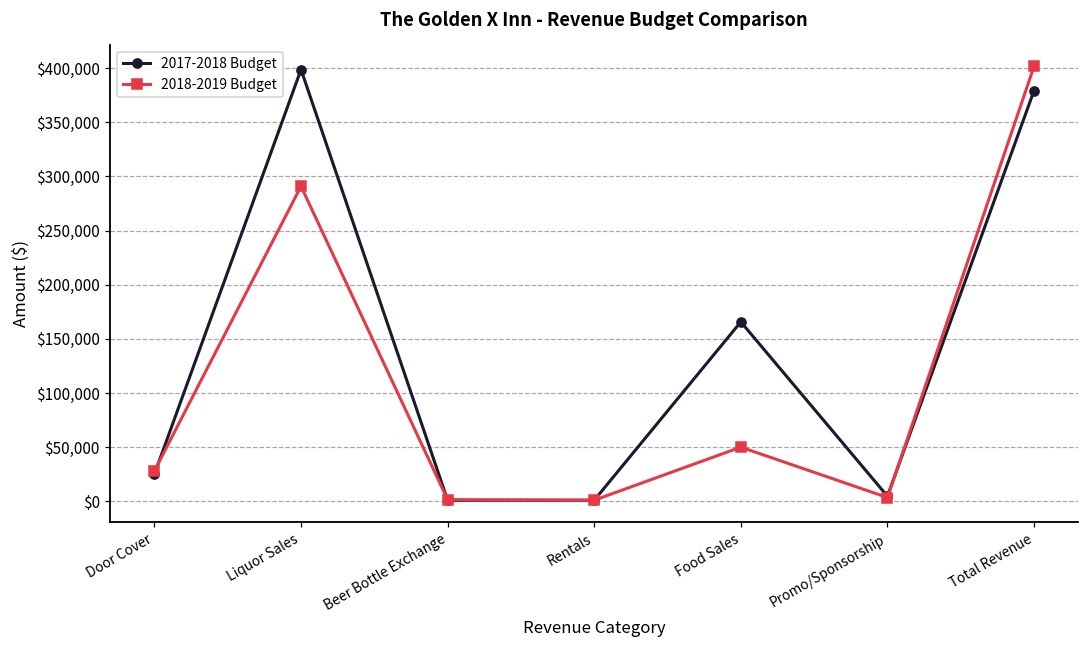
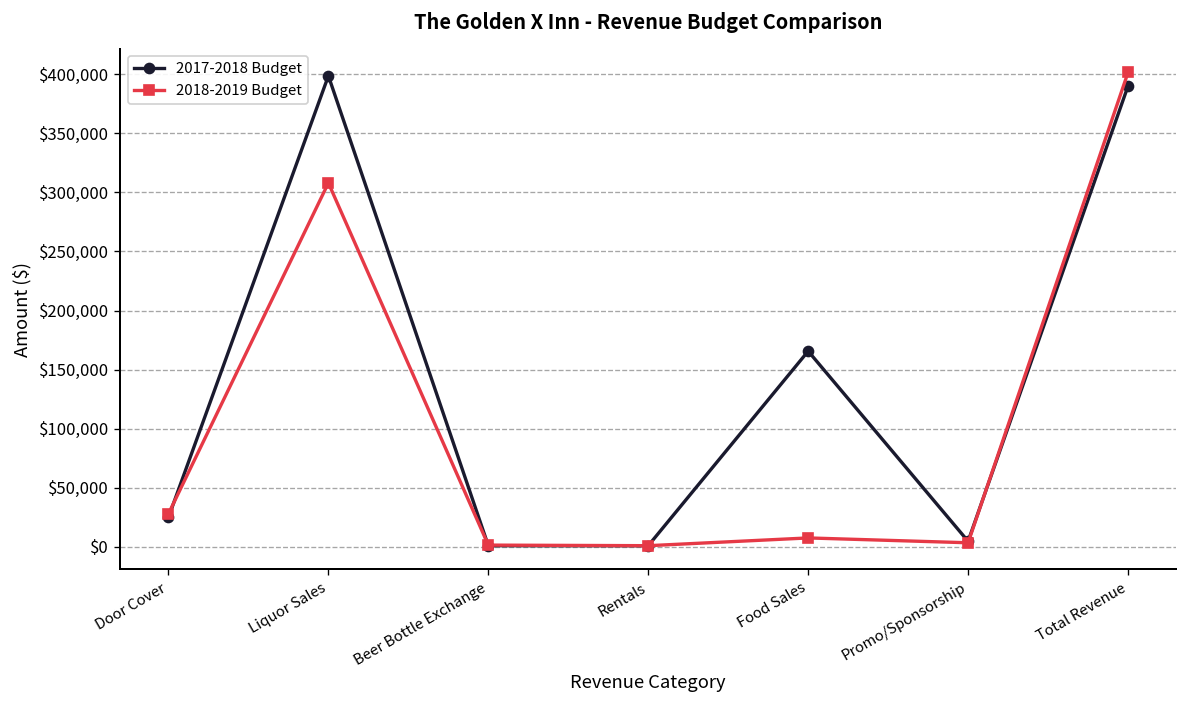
  {
    "2017-2018 Budget": {
      "Door Cover": "$30,000",
      "Liquor Sales": "$400,000",
      "Food Sales": "$170,000",
-     "Total Revenue": "$380,000"
+     "Total Revenue": "$390,000"
    },
    "2018-2019 Budget": {
      "Door Cover": "$30,000",
-     "Liquor Sales": "$290,000",
-     "Food Sales": "$50,000",
+     "Liquor Sales": "$310,000",
+     "Food Sales": "$10,000",
      "Total Revenue": "$400,000"
    }
  }
